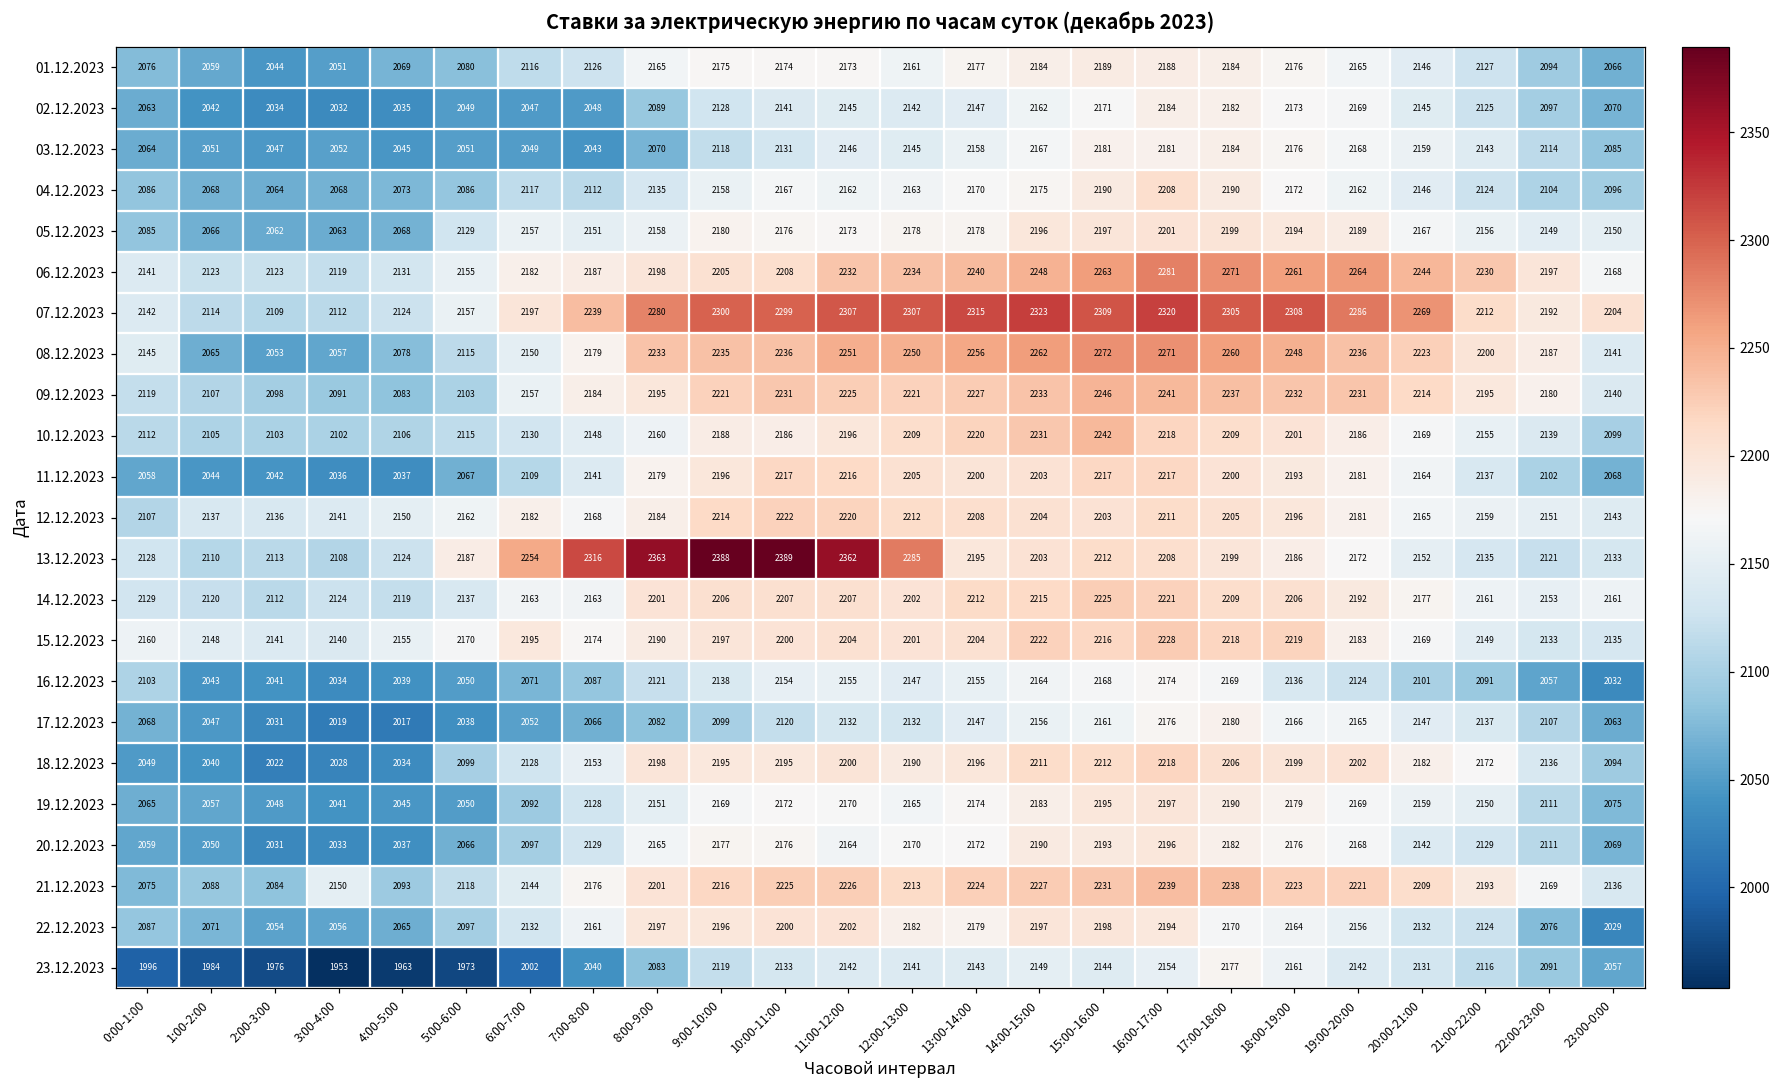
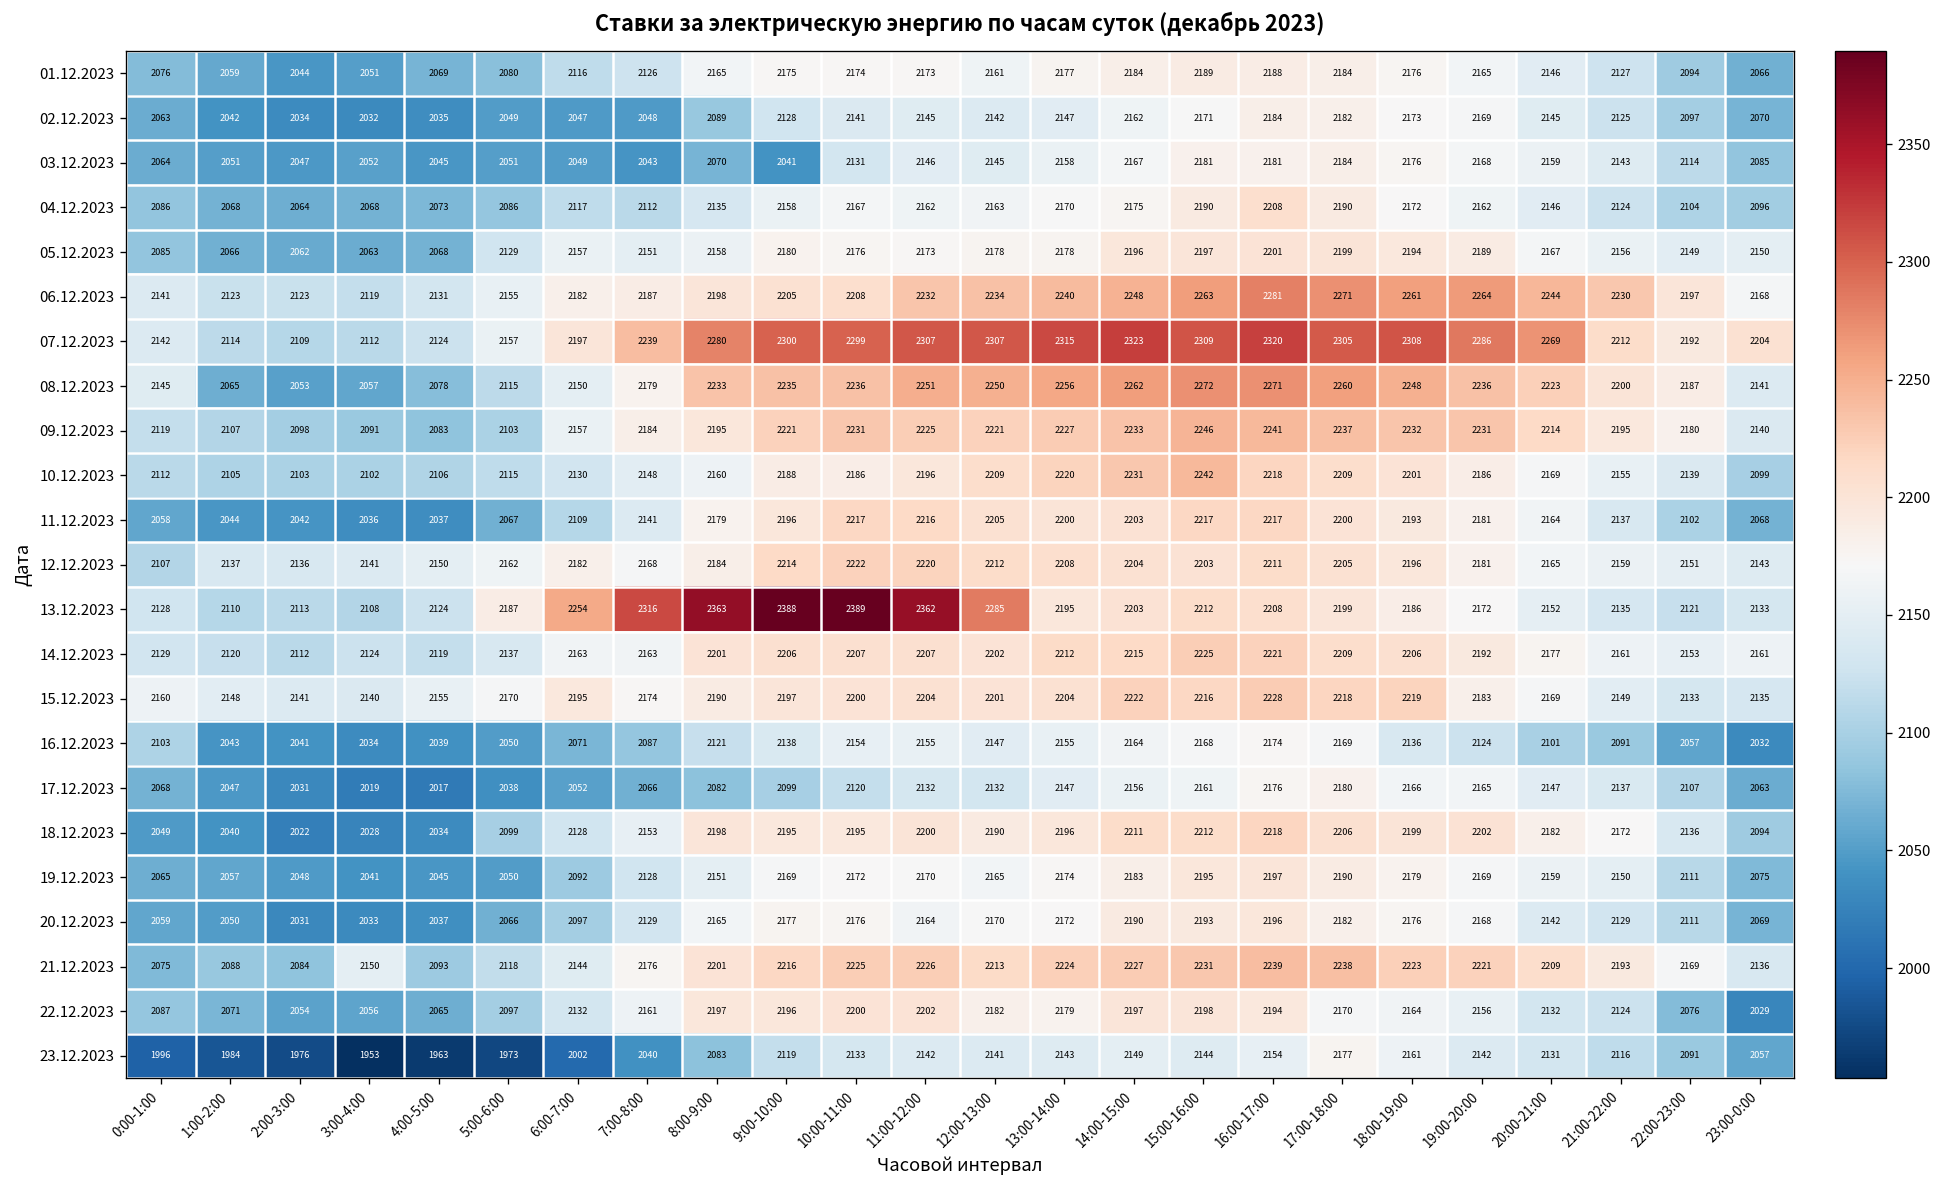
  {
    "03.12.2023": {
      "0:00-1:00": 2064,
      "1:00-2:00": 2051,
      "2:00-3:00": 2047,
      "3:00-4:00": 2052,
      "4:00-5:00": 2045,
      "5:00-6:00": 2051,
      "6:00-7:00": 2049,
      "7:00-8:00": 2043,
      "8:00-9:00": 2070,
-     "9:00-10:00": 2118,
+     "9:00-10:00": 2041,
      "10:00-11:00": 2131,
      "11:00-12:00": 2146,
      "12:00-13:00": 2145,
      "13:00-14:00": 2158,
      "14:00-15:00": 2167,
      "15:00-16:00": 2181,
      "16:00-17:00": 2181,
      "17:00-18:00": 2184,
      "18:00-19:00": 2176,
      "19:00-20:00": 2168,
      "20:00-21:00": 2159,
      "21:00-22:00": 2143,
      "22:00-23:00": 2114,
      "23:00-0:00": 2085
    }
  }
